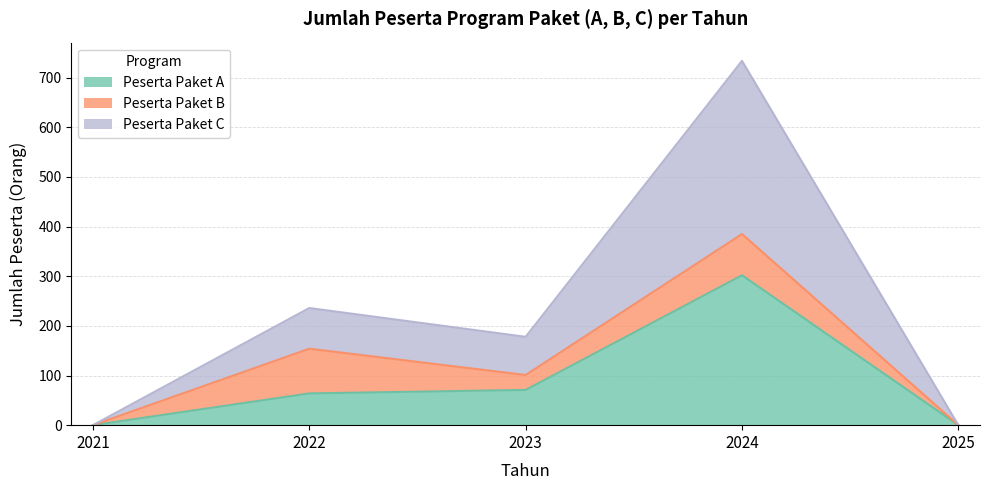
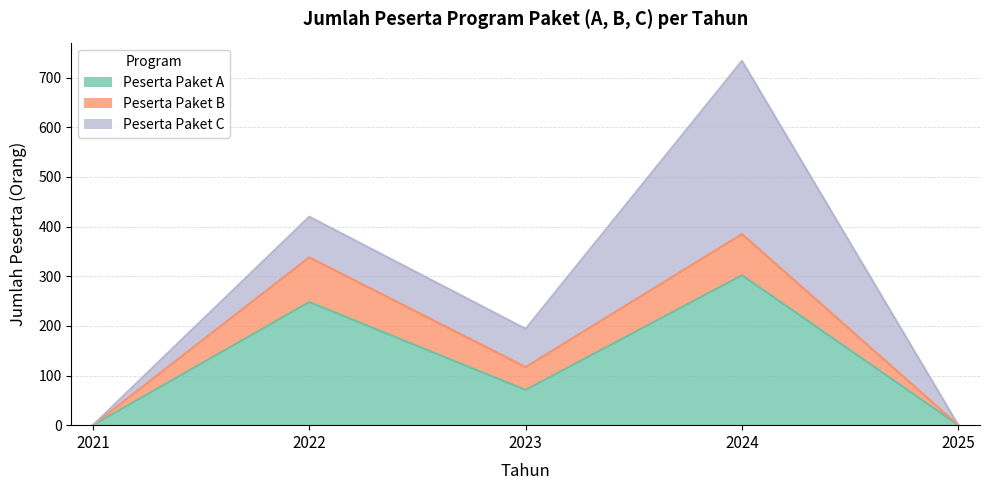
  {
    "Peserta Paket A": {
-     "2022": 60,
+     "2022": 250,
      "2023": 70,
      "2024": 300
    },
    "Peserta Paket B": {
      "2022": 90,
-     "2023": 30,
+     "2023": 50,
      "2024": 80
    },
    "Peserta Paket C": {
      "2022": 80,
      "2023": 80,
      "2024": 350
    }
  }
